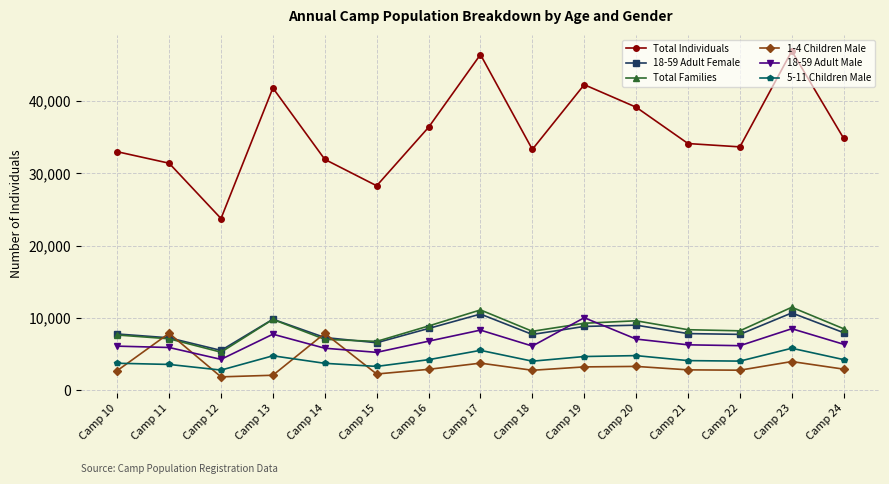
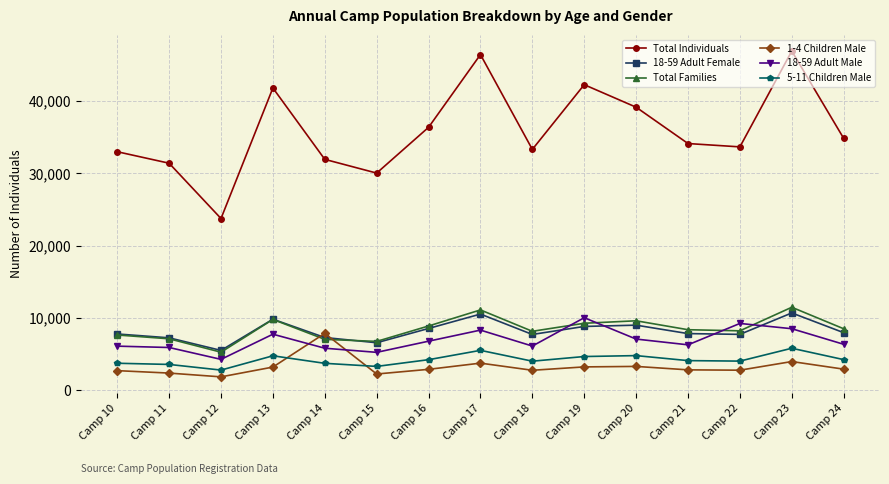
  {
    "Total Individuals": {
      "Camp 10": "33,000",
      "Camp 11": "31,000",
      "Camp 12": "24,000",
      "Camp 13": "42,000",
      "Camp 14": "32,000",
-     "Camp 15": "28,000",
+     "Camp 15": "30,000",
      "Camp 16": "36,000",
      "Camp 17": "46,000",
      "Camp 18": "33,000",
      "Camp 19": "42,000",
      "Camp 20": "39,000",
      "Camp 21": "34,000",
      "Camp 22": "34,000",
      "Camp 24": "35,000"
    },
    "Total Families": {
      "Camp 17": "11,000",
      "Camp 18": "8,000",
      "Camp 19": "9,000",
      "Camp 20": "10,000",
      "Camp 21": "8,000",
      "Camp 22": "8,000",
      "Camp 23": "11,000",
      "Camp 24": "9,000"
    },
    "1-4 Children Male": {
      "Camp 10": "3,000",
-     "Camp 11": "8,000",
+     "Camp 11": "2,000",
      "Camp 12": "2,000",
-     "Camp 13": "2,000",
+     "Camp 13": "3,000",
      "Camp 14": "8,000",
      "Camp 15": "2,000",
      "Camp 16": "3,000",
      "Camp 17": "4,000",
      "Camp 18": "3,000",
      "Camp 19": "3,000",
      "Camp 20": "3,000",
      "Camp 21": "3,000",
      "Camp 22": "3,000",
      "Camp 23": "4,000",
      "Camp 24": "3,000"
    },
    "18-59 Adult Male": {
      "Camp 10": "6,000",
      "Camp 11": "6,000",
      "Camp 12": "4,000",
      "Camp 13": "8,000",
      "Camp 14": "6,000",
      "Camp 15": "5,000",
      "Camp 16": "7,000",
      "Camp 17": "8,000",
      "Camp 18": "6,000",
      "Camp 19": "10,000",
      "Camp 20": "7,000",
      "Camp 21": "6,000",
-     "Camp 22": "6,000",
+     "Camp 22": "9,000",
      "Camp 23": "9,000",
      "Camp 24": "6,000"
    }
  }
